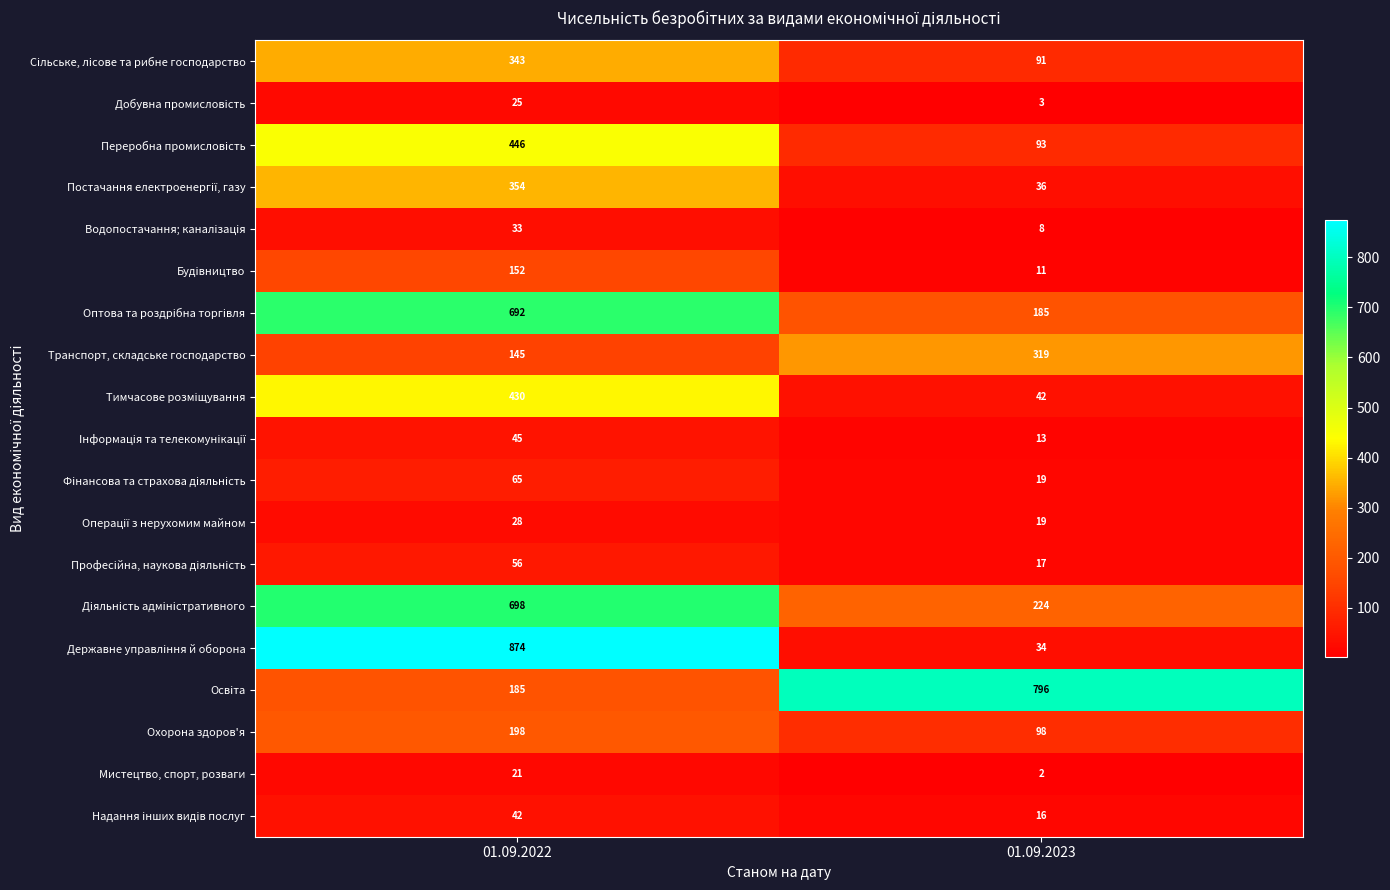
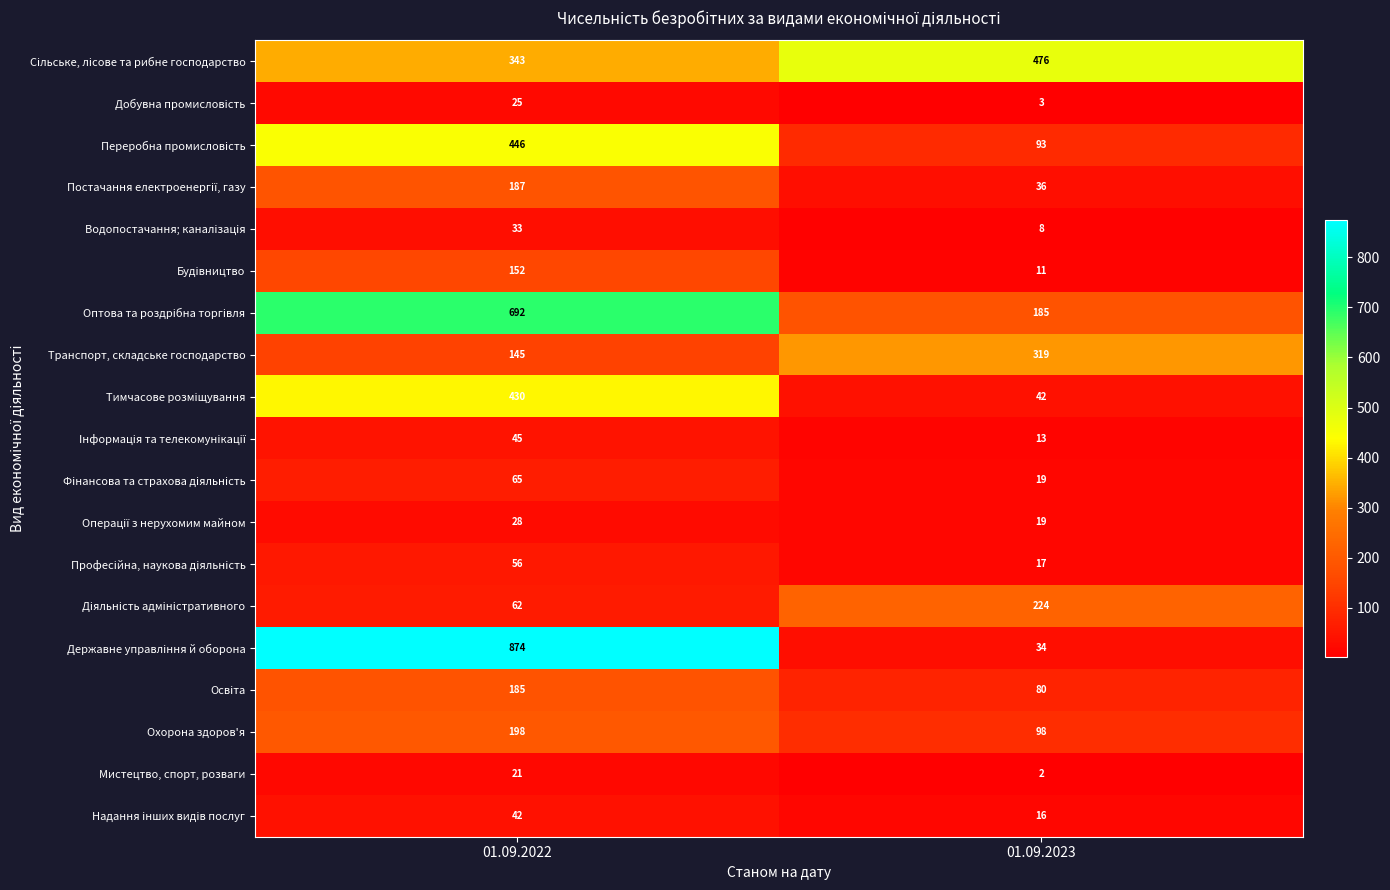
  {
    "Сільське, лісове та рибне господарство": {
      "01.09.2022": 343,
-     "01.09.2023": 91
+     "01.09.2023": 476
    },
    "Добувна промисловість": {
      "01.09.2022": 25,
      "01.09.2023": 3
    },
    "Переробна промисловість": {
      "01.09.2022": 446,
      "01.09.2023": 93
    },
    "Постачання електроенергії, газу": {
-     "01.09.2022": 354,
+     "01.09.2022": 187,
      "01.09.2023": 36
    },
    "Водопостачання; каналізація": {
      "01.09.2022": 33,
      "01.09.2023": 8
    },
    "Будівництво": {
      "01.09.2022": 152,
      "01.09.2023": 11
    },
    "Оптова та роздрібна торгівля": {
      "01.09.2022": 692,
      "01.09.2023": 185
    },
    "Транспорт, складське господарство": {
      "01.09.2022": 145,
      "01.09.2023": 319
    },
    "Тимчасове розміщування": {
      "01.09.2022": 430,
      "01.09.2023": 42
    },
    "Інформація та телекомунікації": {
      "01.09.2022": 45,
      "01.09.2023": 13
    },
    "Фінансова та страхова діяльність": {
      "01.09.2022": 65,
      "01.09.2023": 19
    },
    "Операції з нерухомим майном": {
      "01.09.2022": 28,
      "01.09.2023": 19
    },
    "Професійна, наукова діяльність": {
      "01.09.2022": 56,
      "01.09.2023": 17
    },
    "Діяльність адміністративного": {
-     "01.09.2022": 698,
+     "01.09.2022": 62,
      "01.09.2023": 224
    },
    "Державне управління й оборона": {
      "01.09.2022": 874,
      "01.09.2023": 34
    },
    "Освіта": {
      "01.09.2022": 185,
-     "01.09.2023": 796
+     "01.09.2023": 80
    },
    "Охорона здоров'я": {
      "01.09.2022": 198,
      "01.09.2023": 98
    },
    "Мистецтво, спорт, розваги": {
      "01.09.2022": 21,
      "01.09.2023": 2
    },
    "Надання інших видів послуг": {
      "01.09.2022": 42,
      "01.09.2023": 16
    }
  }
